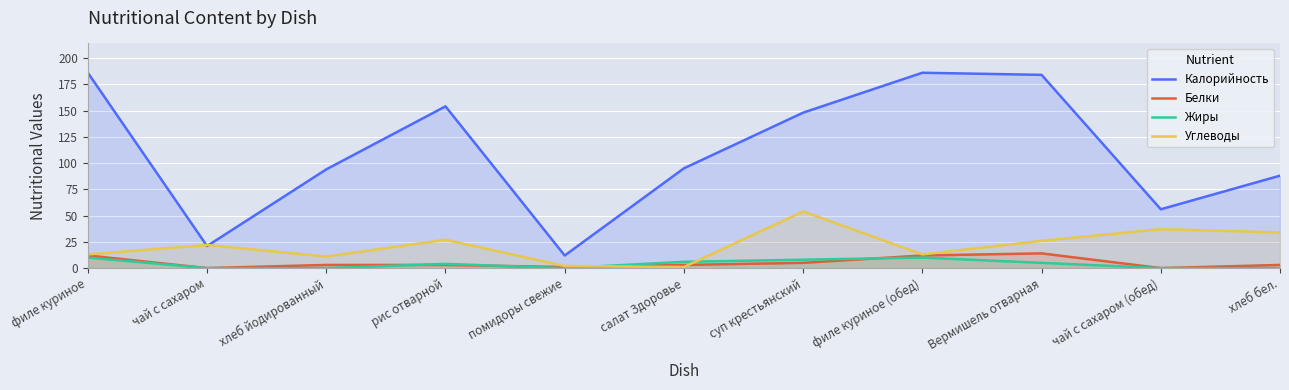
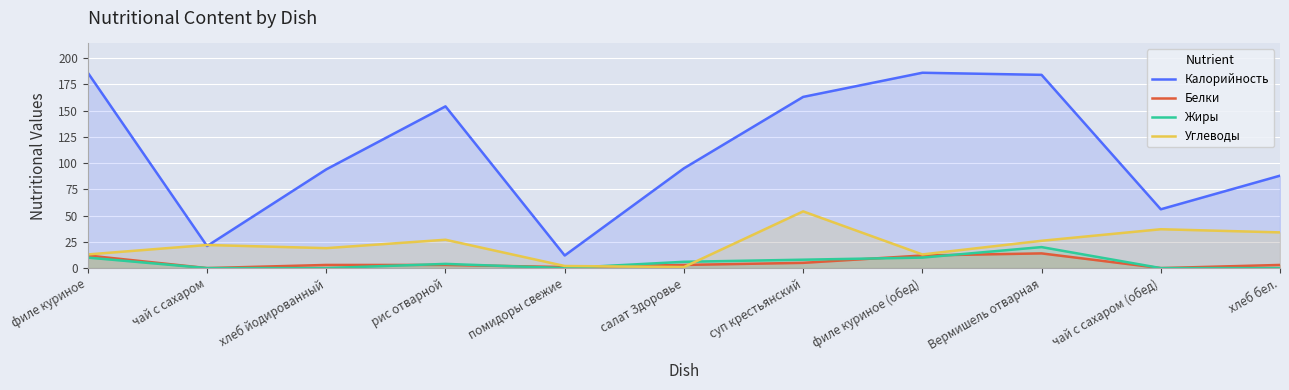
  {
    "Калорийность": {
      "филе куриное": 186,
      "хлеб йодированный": 94,
      "рис отварной": 154,
      "помидоры свежие": 12,
      "салат Здоровье": 95,
-     "суп крестьянский": 148,
+     "суп крестьянский": 163,
      "филе куриное (обед)": 186,
      "Вермишель отварная": 184,
      "чай с сахаром (обед)": 56,
      "хлеб бел.": 88
    },
    "Белки": {
      "хлеб йодированный": 3,
      "суп крестьянский": 5,
      "Вермишель отварная": 14,
      "хлеб бел.": 3
    },
    "Жиры": {
      "хлеб йодированный": 0,
      "салат Здоровье": 6,
      "суп крестьянский": 8,
-     "Вермишель отварная": 5,
+     "Вермишель отварная": 20,
      "хлеб бел.": 0
    },
    "Углеводы": {
-     "хлеб йодированный": 11,
+     "хлеб йодированный": 19,
      "рис отварной": 27,
      "суп крестьянский": 54,
      "Вермишель отварная": 26,
      "чай с сахаром (обед)": 37,
      "хлеб бел.": 34
    }
  }
